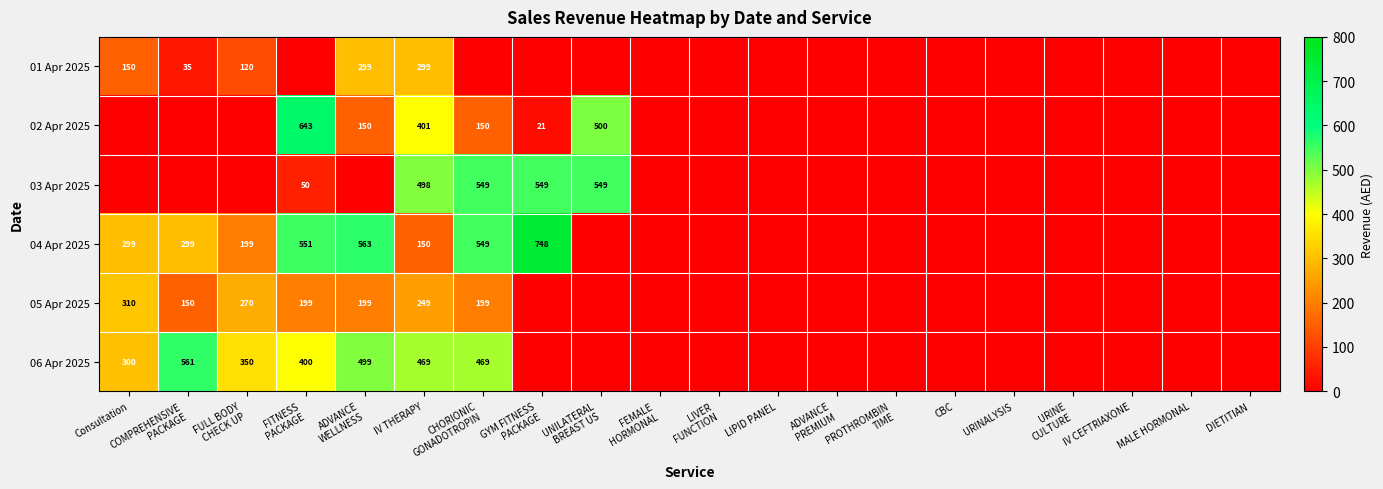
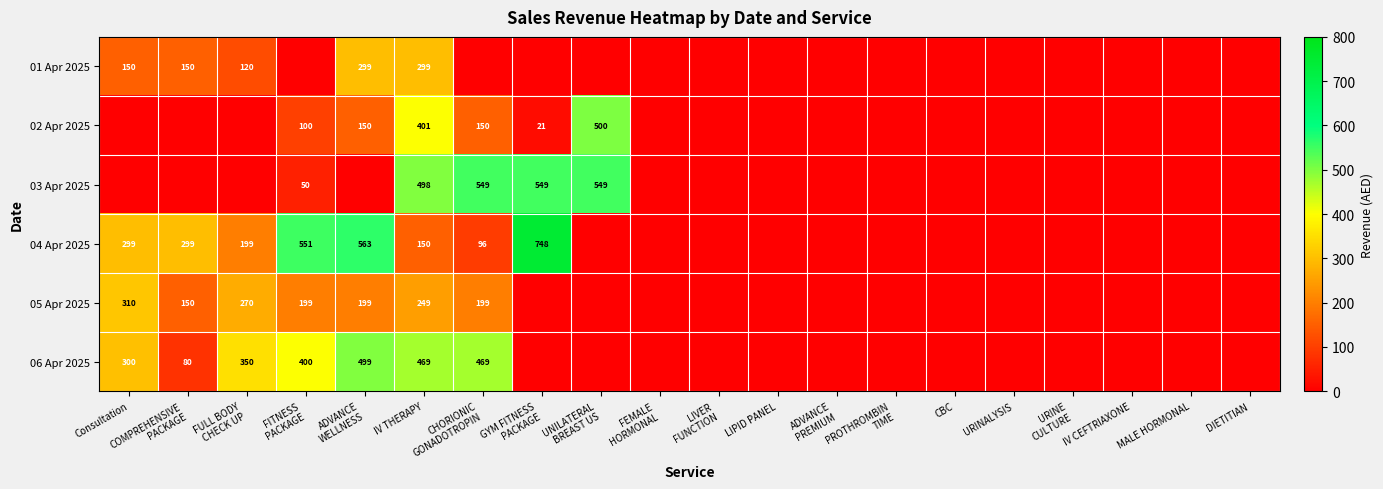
  {
    "01 Apr 2025": {
      "Consultation": 150,
-     "COMPREHENSIVE PACKAGE": 35,
+     "COMPREHENSIVE PACKAGE": 150,
      "FULL BODY CHECK UP": 120,
      "ADVANCE WELLNESS": 299,
      "IV THERAPY": 299
    },
    "02 Apr 2025": {
-     "FITNESS PACKAGE": 643,
+     "FITNESS PACKAGE": 100,
      "ADVANCE WELLNESS": 150,
      "IV THERAPY": 401,
      "CHORIONIC GONADOTROPIN": 150,
      "GYM FITNESS PACKAGE": 21,
      "UNILATERAL BREAST US": 500
    },
    "03 Apr 2025": {
      "FITNESS PACKAGE": 50,
      "IV THERAPY": 498,
      "CHORIONIC GONADOTROPIN": 549,
      "GYM FITNESS PACKAGE": 549,
      "UNILATERAL BREAST US": 549
    },
    "04 Apr 2025": {
      "Consultation": 299,
      "COMPREHENSIVE PACKAGE": 299,
      "FULL BODY CHECK UP": 199,
      "FITNESS PACKAGE": 551,
      "ADVANCE WELLNESS": 563,
      "IV THERAPY": 150,
-     "CHORIONIC GONADOTROPIN": 549,
+     "CHORIONIC GONADOTROPIN": 96,
      "GYM FITNESS PACKAGE": 748
    },
    "05 Apr 2025": {
      "Consultation": 310,
      "COMPREHENSIVE PACKAGE": 150,
      "FULL BODY CHECK UP": 270,
      "FITNESS PACKAGE": 199,
      "ADVANCE WELLNESS": 199,
      "IV THERAPY": 249,
      "CHORIONIC GONADOTROPIN": 199
    },
    "06 Apr 2025": {
      "Consultation": 300,
-     "COMPREHENSIVE PACKAGE": 561,
+     "COMPREHENSIVE PACKAGE": 80,
      "FULL BODY CHECK UP": 350,
      "FITNESS PACKAGE": 400,
      "ADVANCE WELLNESS": 499,
      "IV THERAPY": 469,
      "CHORIONIC GONADOTROPIN": 469
    }
  }
